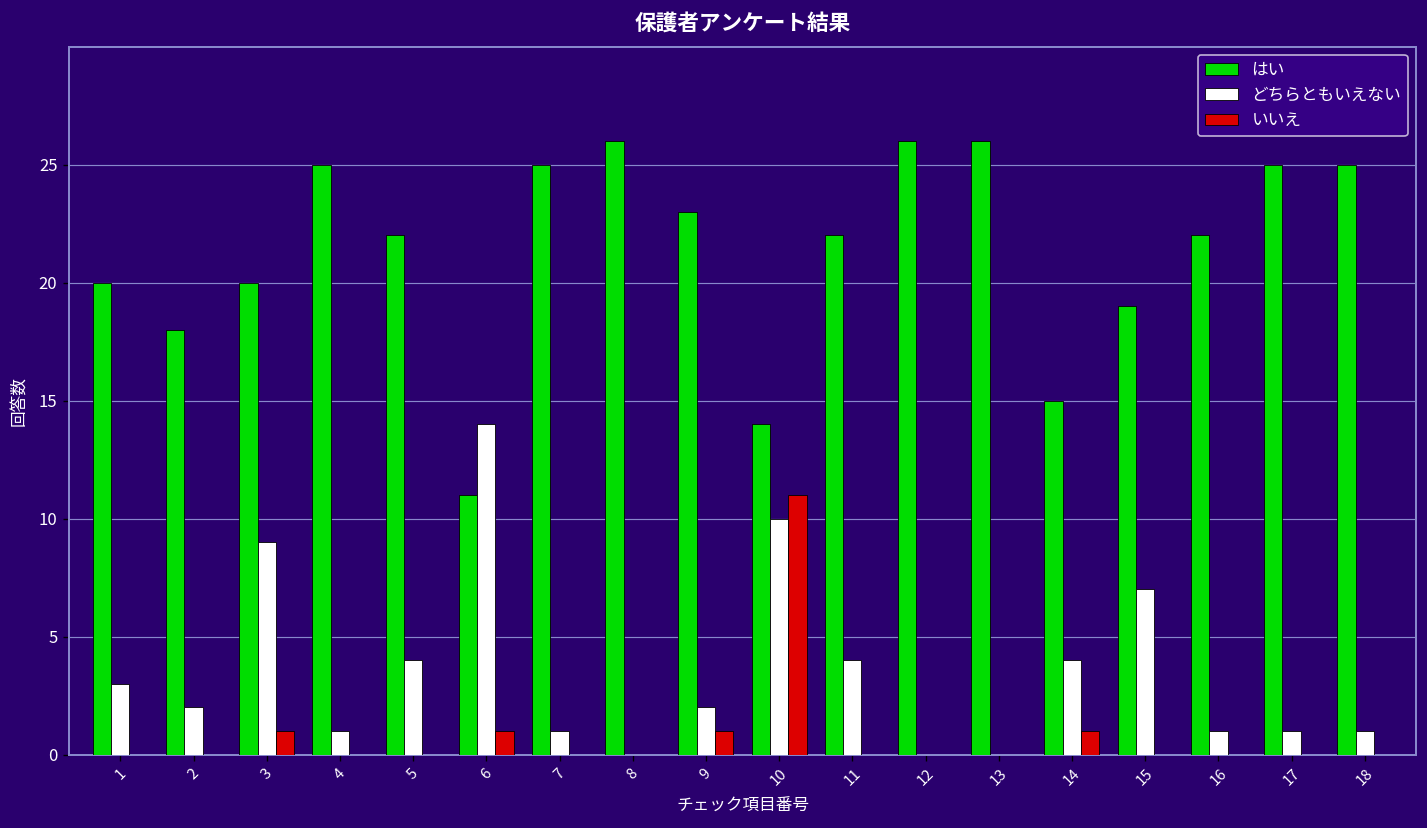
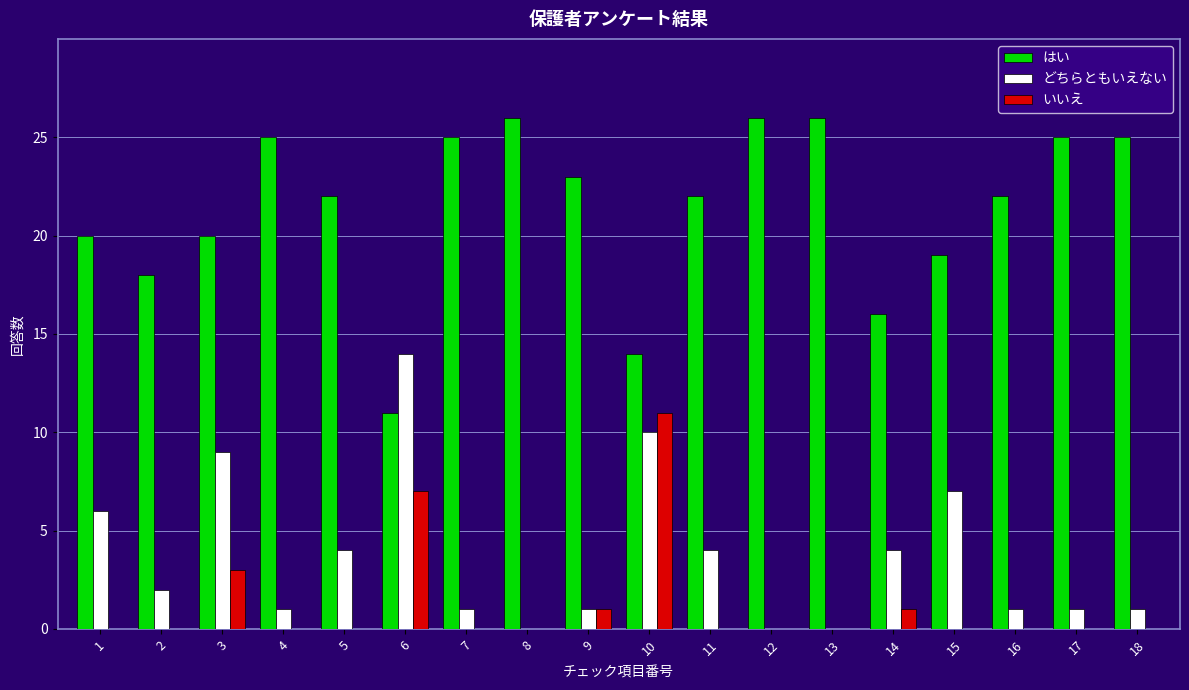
  {
    "はい": {
      "1": 20,
      "2": 18,
      "3": 20,
      "4": 25,
      "5": 22,
      "6": 11,
      "7": 25,
      "8": 26,
      "9": 23,
      "10": 14,
      "11": 22,
      "12": 26,
      "13": 26,
-     "14": 15,
+     "14": 16,
      "15": 19,
      "16": 22,
      "17": 25,
      "18": 25
    },
    "どちらともいえない": {
-     "1": 3,
+     "1": 6,
      "2": 2,
      "3": 9,
      "4": 1,
      "5": 4,
      "6": 14,
      "7": 1,
      "8": 0,
-     "9": 2,
+     "9": 1,
      "10": 10,
      "11": 4,
      "12": 0,
      "13": 0,
      "14": 4,
      "15": 7,
      "16": 1,
      "17": 1,
      "18": 1
    },
    "いいえ": {
      "1": 0,
      "2": 0,
-     "3": 1,
+     "3": 3,
      "4": 0,
      "5": 0,
-     "6": 1,
+     "6": 7,
      "7": 0,
      "8": 0,
      "9": 1,
      "10": 11,
      "11": 0,
      "12": 0,
      "13": 0,
      "14": 1,
      "15": 0,
      "16": 0,
      "17": 0,
      "18": 0
    }
  }
